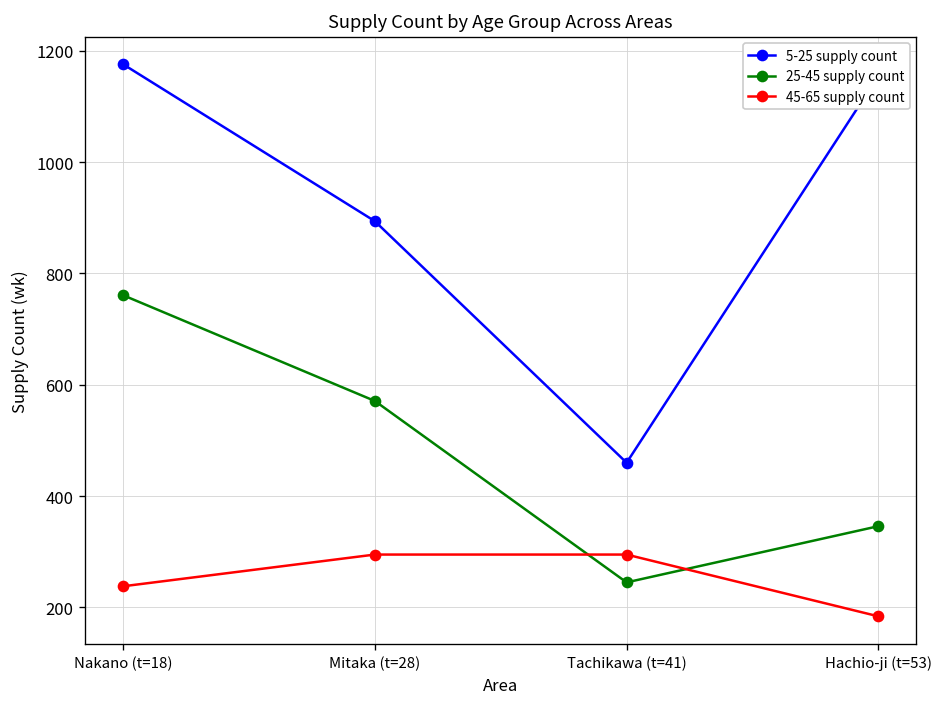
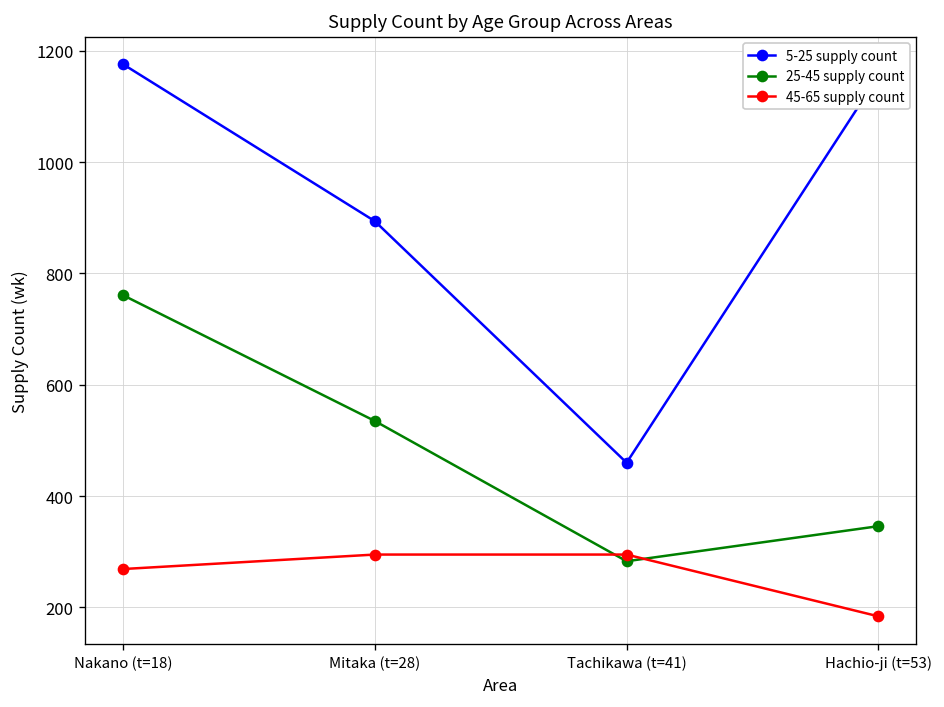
  {
    "5-25 supply count": {
      "Nakano (t=18)": 1180,
      "Mitaka (t=28)": 890,
      "Tachikawa (t=41)": 460
    },
    "25-45 supply count": {
      "Nakano (t=18)": 760,
-     "Mitaka (t=28)": 570,
-     "Tachikawa (t=41)": 250,
+     "Mitaka (t=28)": 540,
+     "Tachikawa (t=41)": 280,
      "Hachio-ji (t=53)": 350
    },
    "45-65 supply count": {
-     "Nakano (t=18)": 240,
+     "Nakano (t=18)": 270,
      "Mitaka (t=28)": 300,
      "Tachikawa (t=41)": 300,
      "Hachio-ji (t=53)": 180
    }
  }
